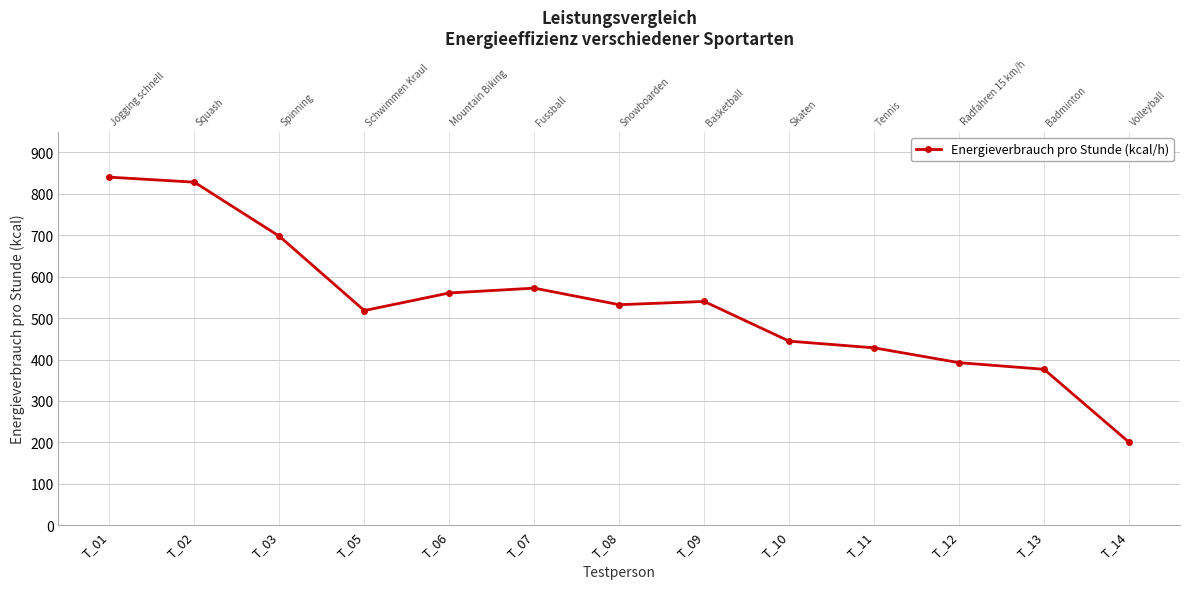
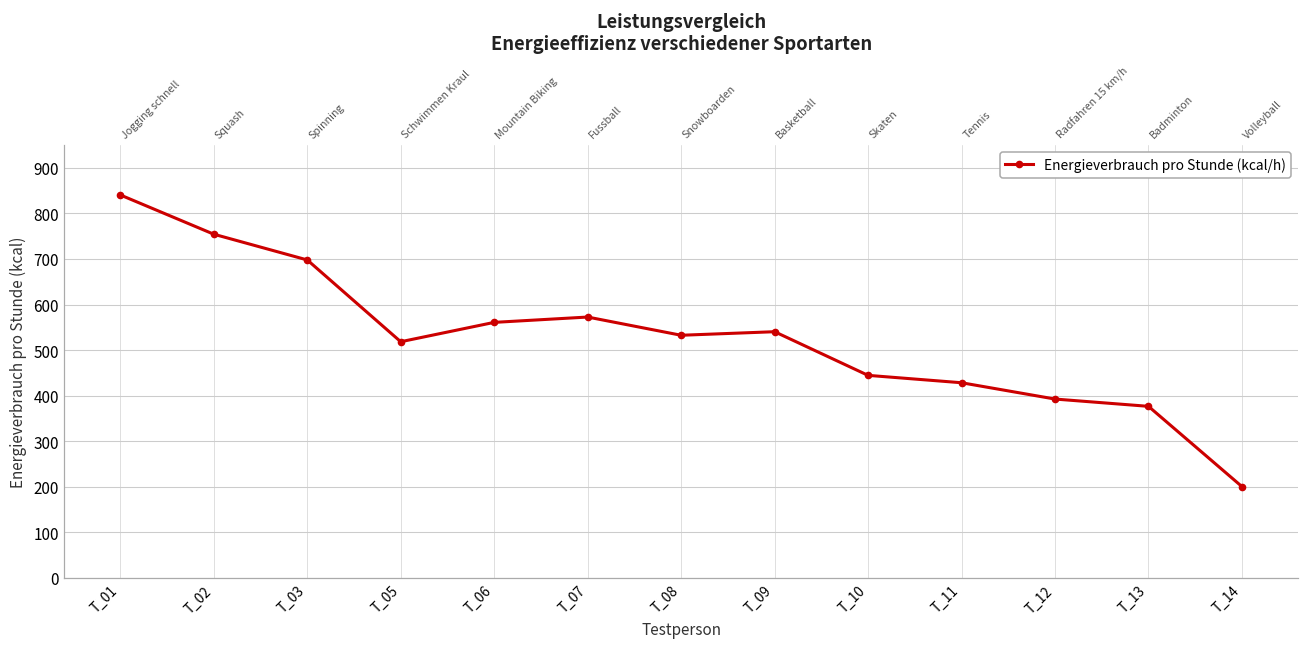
  {
    "T_01": 840,
-   "T_02": 830,
+   "T_02": 750,
    "T_03": 700,
    "T_05": 520,
    "T_06": 560,
    "T_07": 570,
    "T_08": 530,
    "T_09": 540,
    "T_10": 440,
    "T_11": 430,
    "T_12": 390,
    "T_13": 380,
    "T_14": 200
  }
